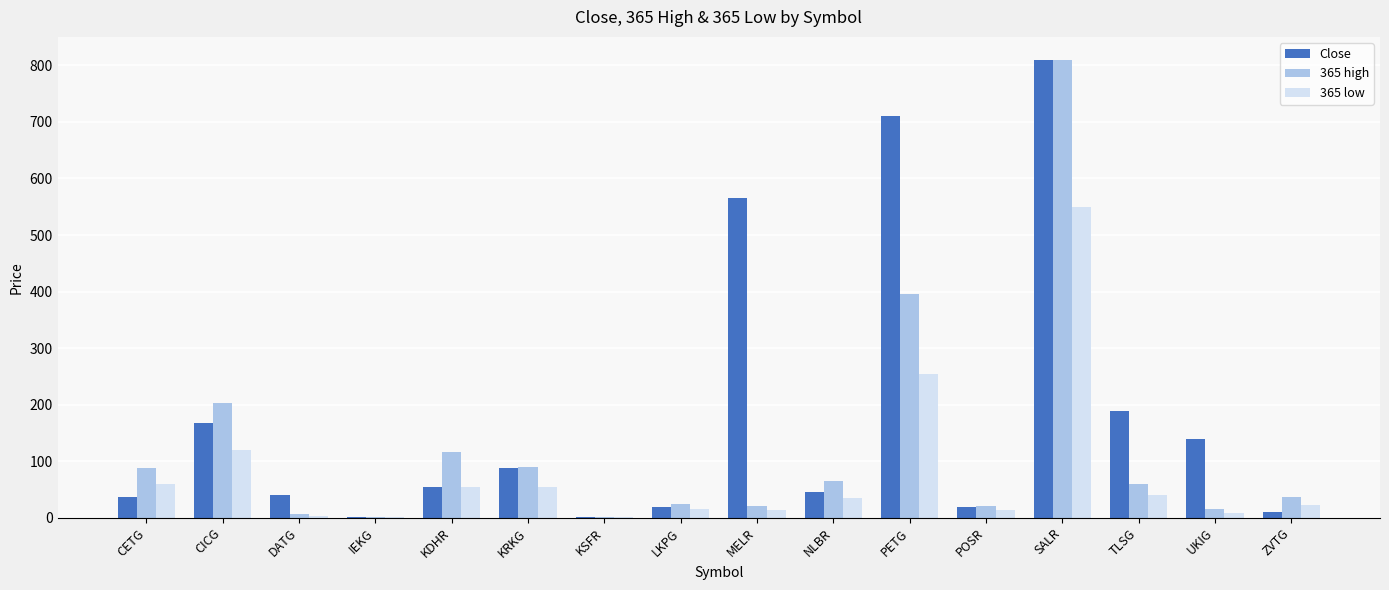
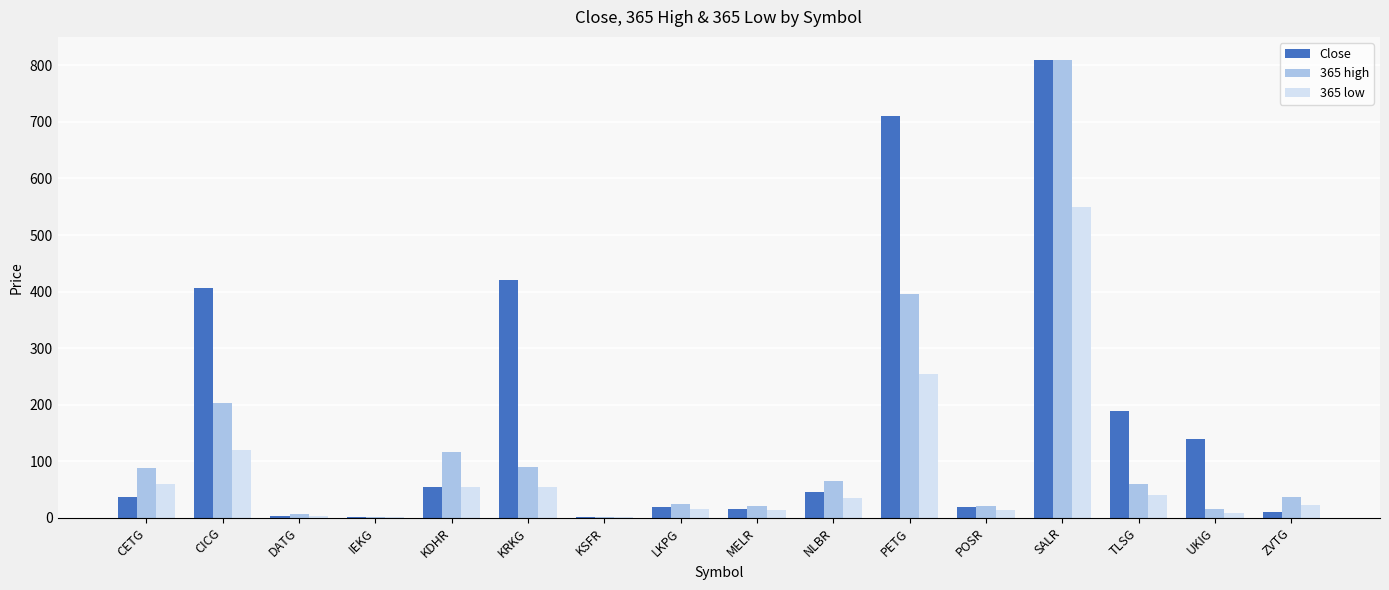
  {
    "Close": {
      "CETG": 40,
-     "CICG": 170,
-     "DATG": 40,
+     "CICG": 410,
+     "DATG": 0,
      "KDHR": 50,
-     "KRKG": 90,
+     "KRKG": 420,
      "LKPG": 20,
-     "MELR": 570,
+     "MELR": 20,
      "NLBR": 50,
      "PETG": 710,
      "POSR": 20,
      "SALR": 810,
      "TLSG": 190,
      "UKIG": 140,
      "ZVTG": 10
    }
  }
